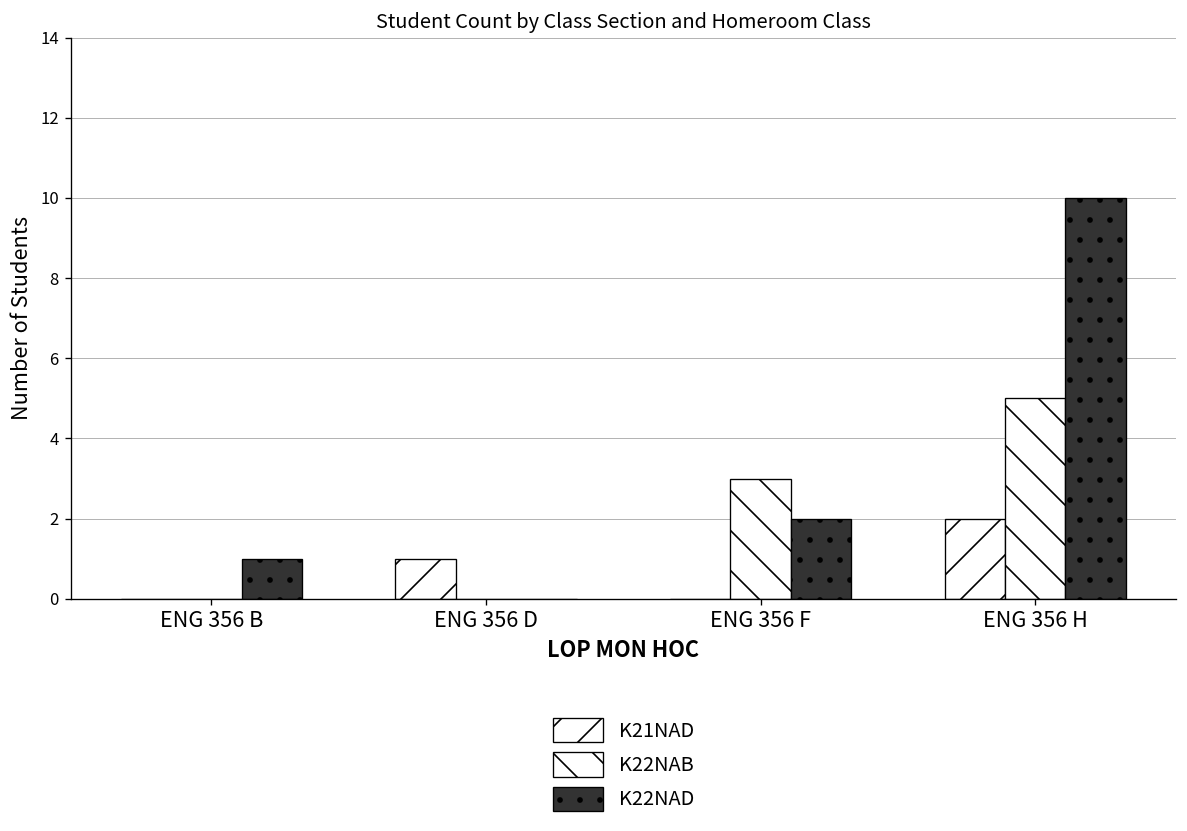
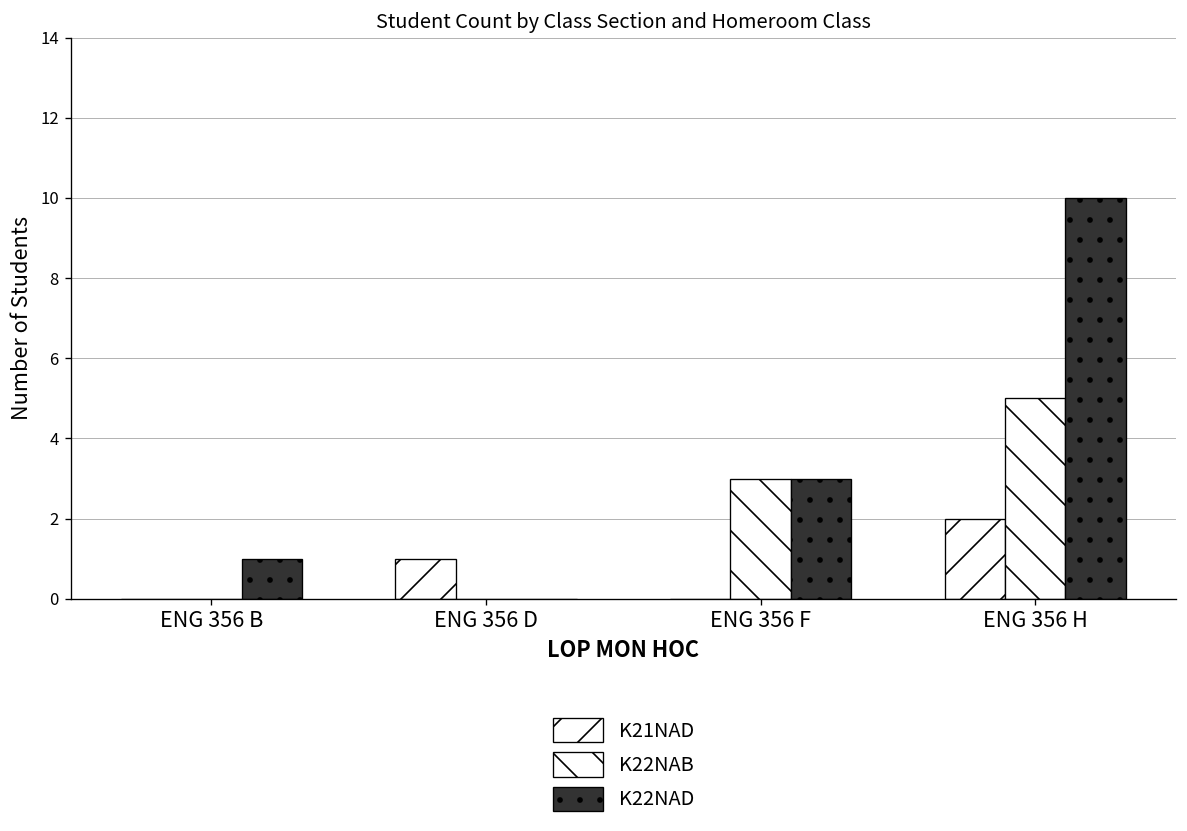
  {
    "K22NAD": {
      "ENG 356 B": 1,
      "ENG 356 D": 0,
-     "ENG 356 F": 2,
+     "ENG 356 F": 3,
      "ENG 356 H": 10
    }
  }
